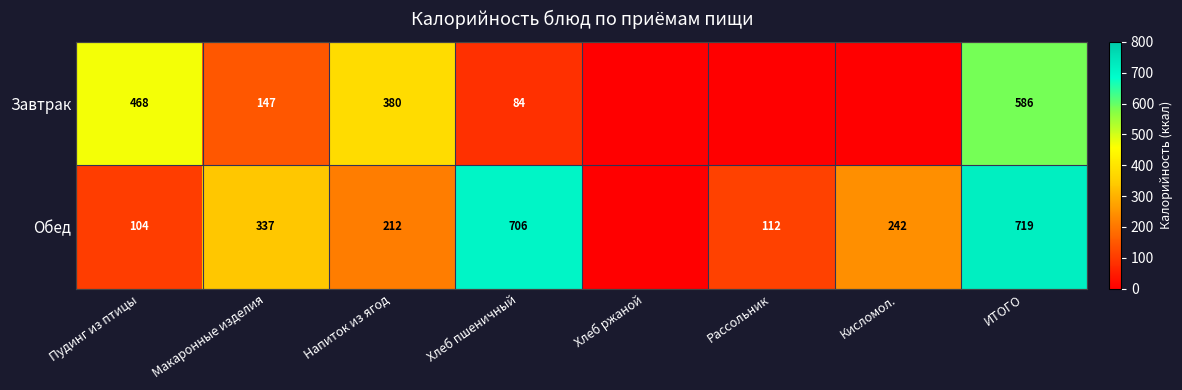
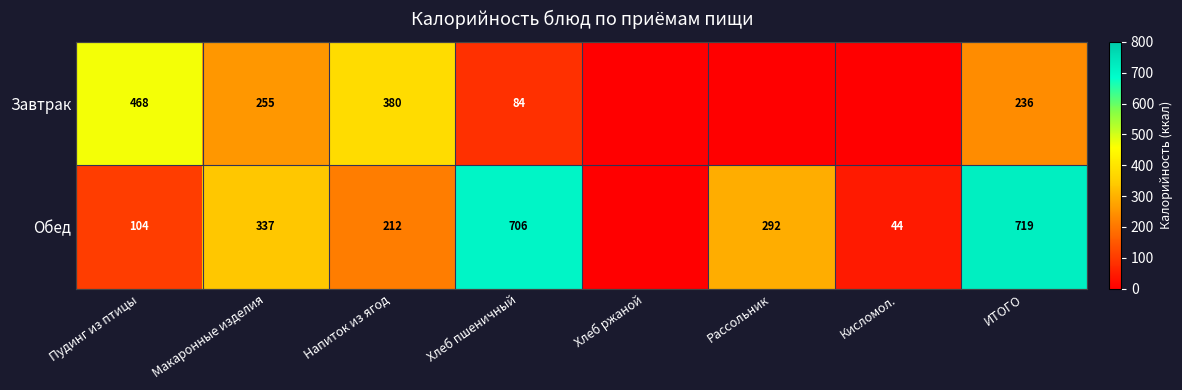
  {
    "Завтрак": {
      "Пудинг из птицы": 468,
-     "Макаронные изделия": 147,
+     "Макаронные изделия": 255,
      "Напиток из ягод": 380,
      "Хлеб пшеничный": 84,
-     "ИТОГО": 586
+     "ИТОГО": 236
    },
    "Обед": {
      "Пудинг из птицы": 104,
      "Макаронные изделия": 337,
      "Напиток из ягод": 212,
      "Хлеб пшеничный": 706,
-     "Рассольник": 112,
-     "Кисломол.": 242,
+     "Рассольник": 292,
+     "Кисломол.": 44,
      "ИТОГО": 719
    }
  }
